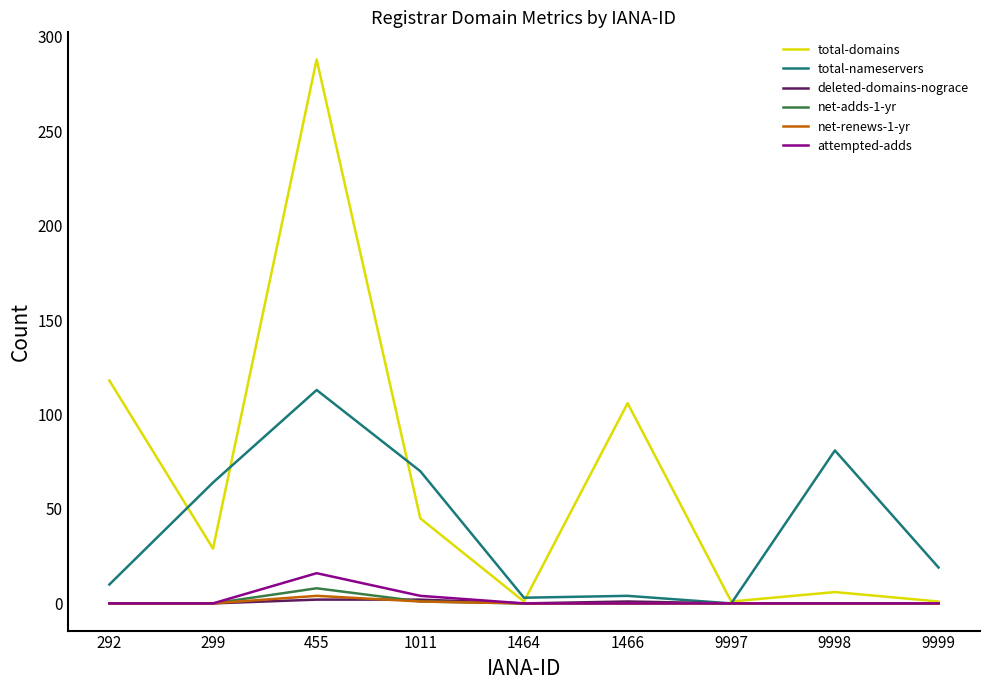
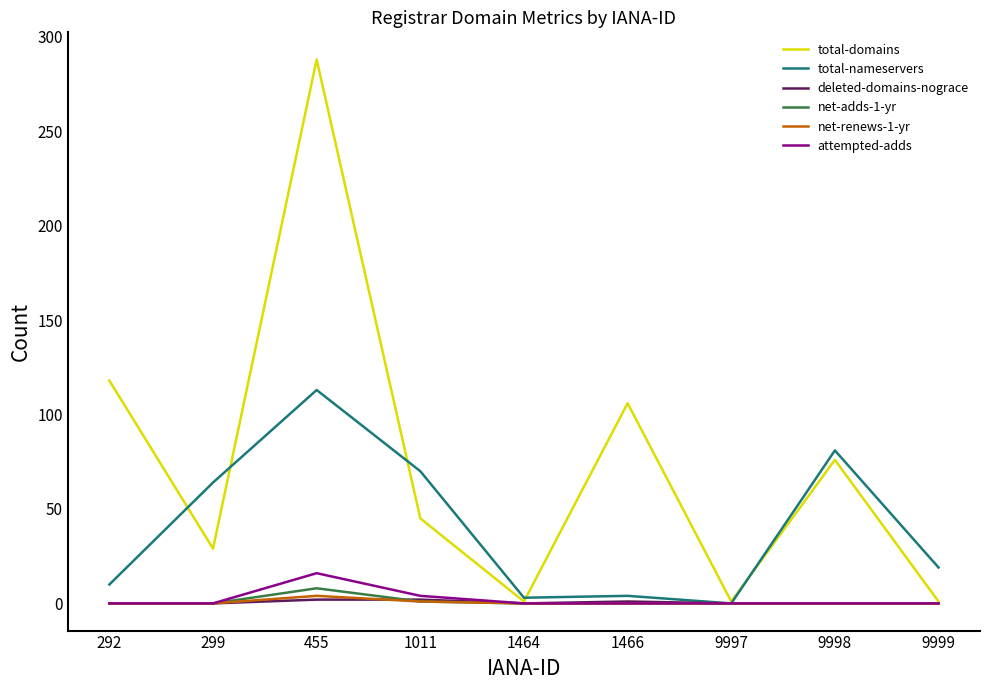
  {
    "total-domains": {
      "292": 118,
      "299": 29,
      "455": 288,
      "1011": 45,
      "1466": 106,
-     "9998": 6
+     "9998": 76
    },
    "total-nameservers": {
      "292": 10,
      "299": 64,
      "455": 113,
      "1011": 70,
      "1464": 3,
      "1466": 4,
      "9998": 81,
      "9999": 19
    },
    "deleted-domains-nograce": {
      "455": 2
    },
    "net-adds-1-yr": {
      "455": 8
    },
    "net-renews-1-yr": {
      "455": 4
    },
    "attempted-adds": {
      "455": 16,
      "1011": 4
    }
  }
